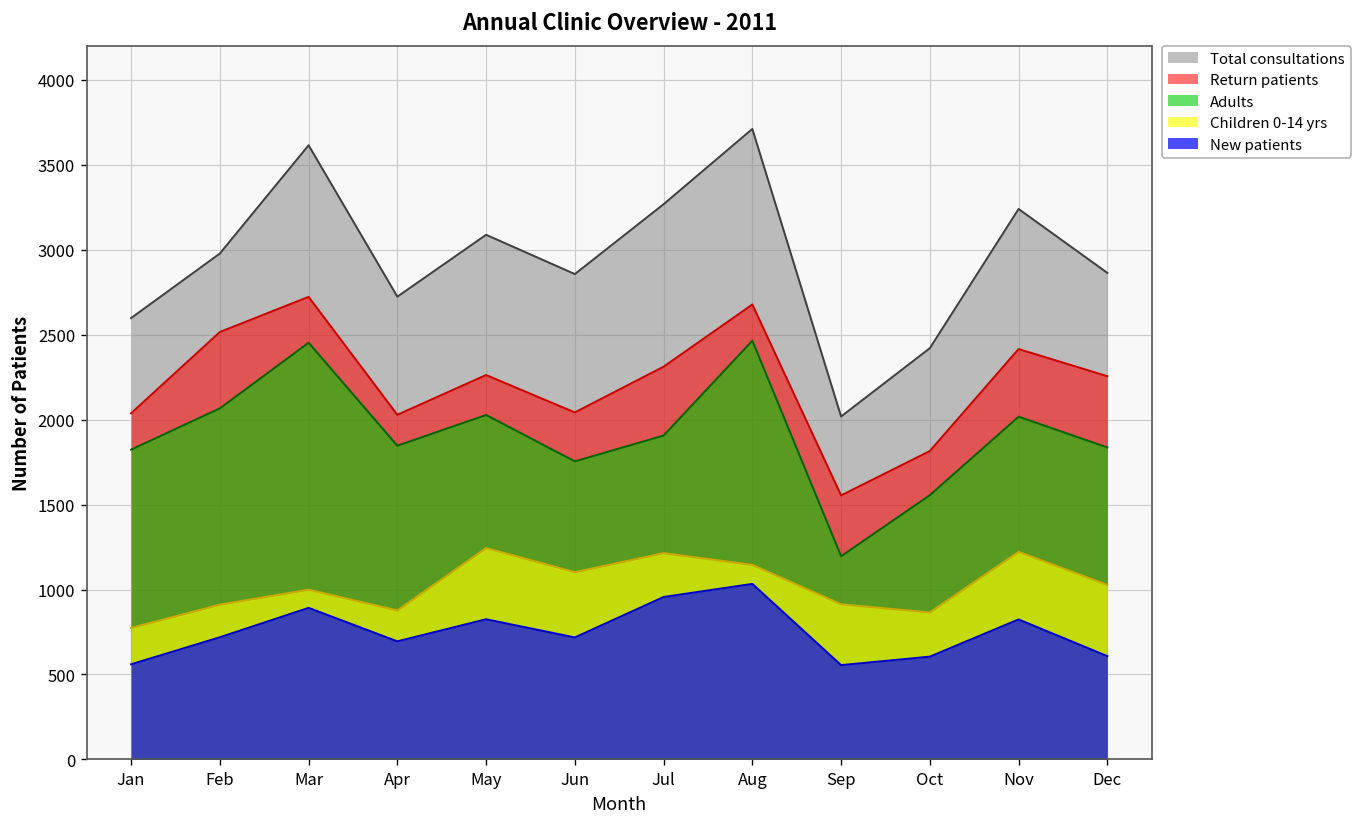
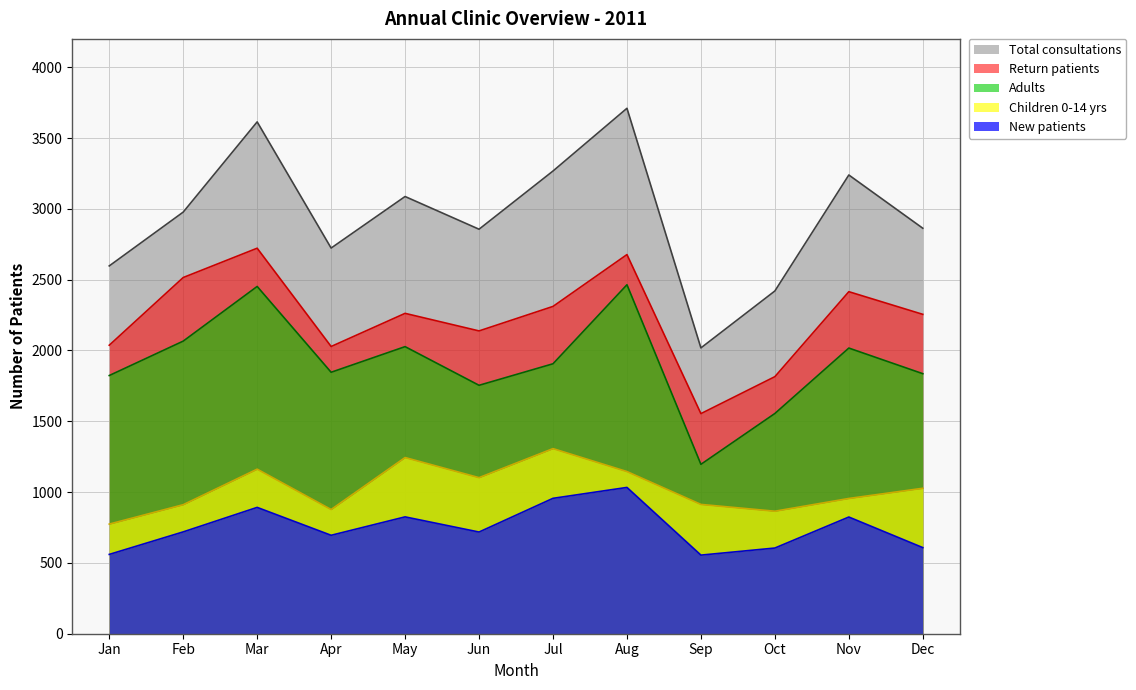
  {
    "Total consultations": {
      "Jan": 2600,
      "Feb": 2980,
      "Mar": 3610,
      "Apr": 2720,
      "May": 3090,
      "Jun": 2860,
      "Jul": 3270,
      "Aug": 3710,
      "Sep": 2020,
      "Oct": 2420,
      "Nov": 3240,
      "Dec": 2860
    },
    "Return patients": {
      "Jan": 2040,
      "Feb": 2520,
      "Mar": 2720,
      "Apr": 2030,
      "May": 2260,
-     "Jun": 2040,
+     "Jun": 2140,
      "Jul": 2310,
      "Aug": 2680,
      "Sep": 1550,
      "Oct": 1820,
      "Nov": 2420,
      "Dec": 2260
    },
    "Adults": {
      "Jan": 1820,
      "Feb": 2070,
      "Mar": 2450,
      "Apr": 1850,
      "May": 2030,
      "Jun": 1750,
      "Jul": 1910,
      "Aug": 2460,
      "Sep": 1200,
      "Oct": 1560,
      "Nov": 2020,
      "Dec": 1840
    },
    "Children 0-14 yrs": {
      "Jan": 770,
      "Feb": 910,
-     "Mar": 1000,
+     "Mar": 1160,
      "Apr": 880,
      "May": 1240,
      "Jun": 1100,
-     "Jul": 1210,
+     "Jul": 1310,
      "Aug": 1150,
      "Sep": 910,
      "Oct": 870,
-     "Nov": 1220,
+     "Nov": 960,
      "Dec": 1030
    },
    "New patients": {
      "Jan": 560,
      "Feb": 720,
      "Mar": 890,
      "Apr": 700,
      "May": 830,
      "Jun": 720,
      "Jul": 960,
      "Aug": 1030,
      "Sep": 560,
      "Oct": 610,
      "Nov": 820,
      "Dec": 610
    }
  }
